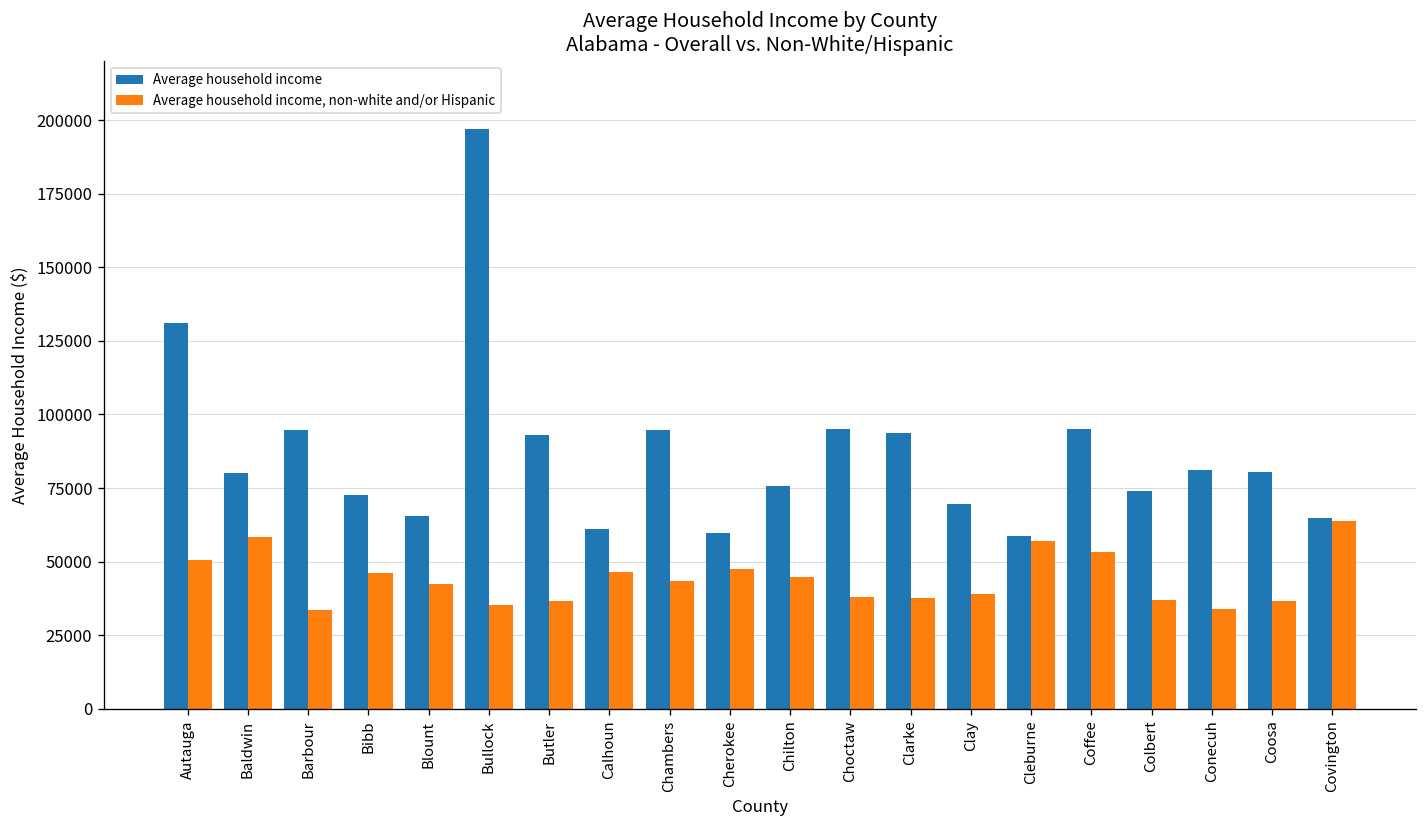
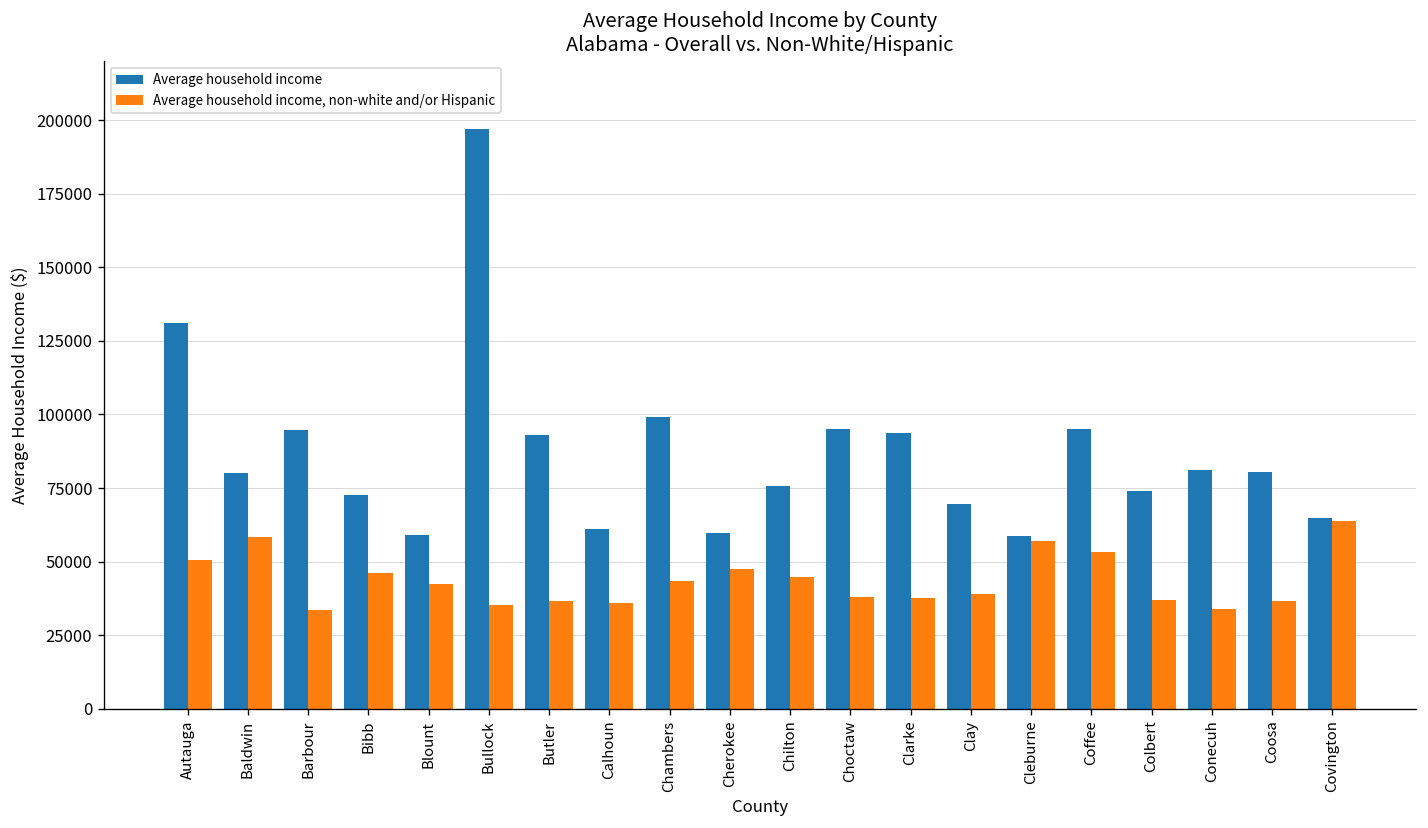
  {
    "Average household income": {
      "Autauga": 131000,
      "Baldwin": 80000,
      "Barbour": 95000,
      "Bibb": 73000,
-     "Blount": 66000,
+     "Blount": 59000,
      "Bullock": 197000,
      "Butler": 93000,
      "Calhoun": 61000,
-     "Chambers": 95000,
+     "Chambers": 99000,
      "Cherokee": 60000,
      "Chilton": 76000,
      "Choctaw": 95000,
      "Clarke": 94000,
      "Clay": 70000,
      "Cleburne": 59000,
      "Coffee": 95000,
      "Colbert": 74000,
      "Conecuh": 81000,
      "Coosa": 81000,
      "Covington": 65000
    },
    "Average household income, non-white and/or Hispanic": {
      "Autauga": 51000,
      "Baldwin": 59000,
      "Barbour": 34000,
      "Bibb": 46000,
      "Blount": 43000,
      "Bullock": 35000,
      "Butler": 37000,
-     "Calhoun": 46000,
+     "Calhoun": 36000,
      "Chambers": 43000,
      "Cherokee": 47000,
      "Chilton": 45000,
      "Choctaw": 38000,
      "Clarke": 38000,
      "Clay": 39000,
      "Cleburne": 57000,
      "Coffee": 53000,
      "Colbert": 37000,
      "Conecuh": 34000,
      "Coosa": 37000,
      "Covington": 64000
    }
  }
